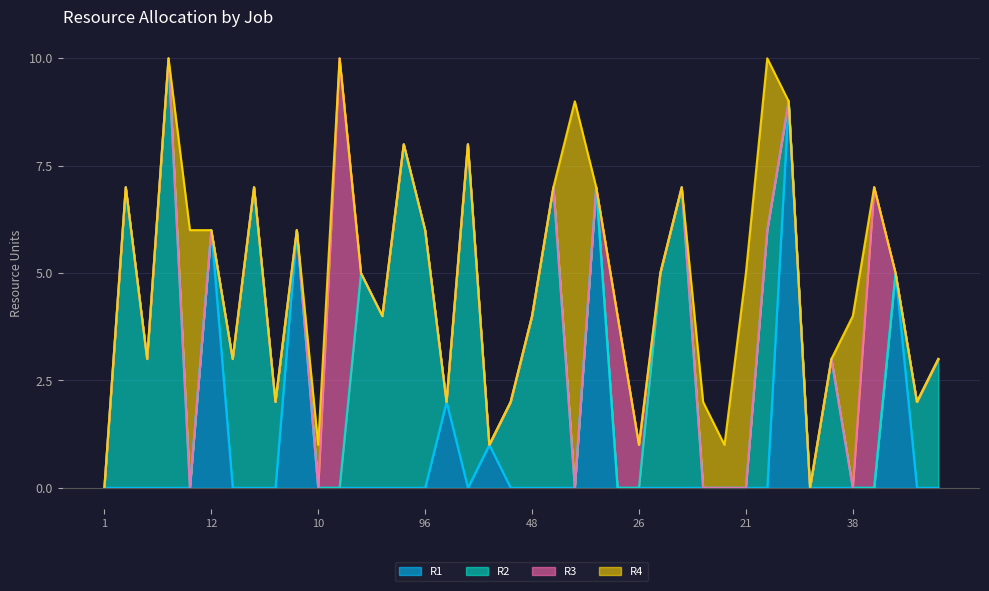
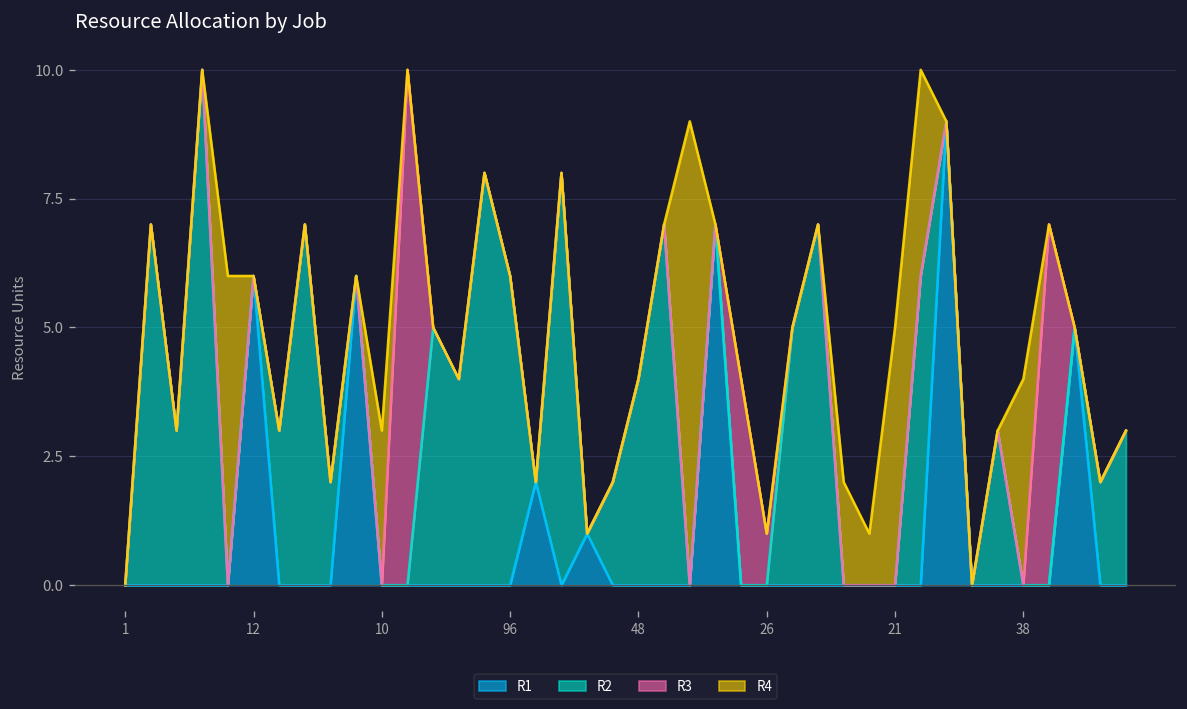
  {
    "R4": {
-     "10": 1
+     "10": 3
    }
  }
